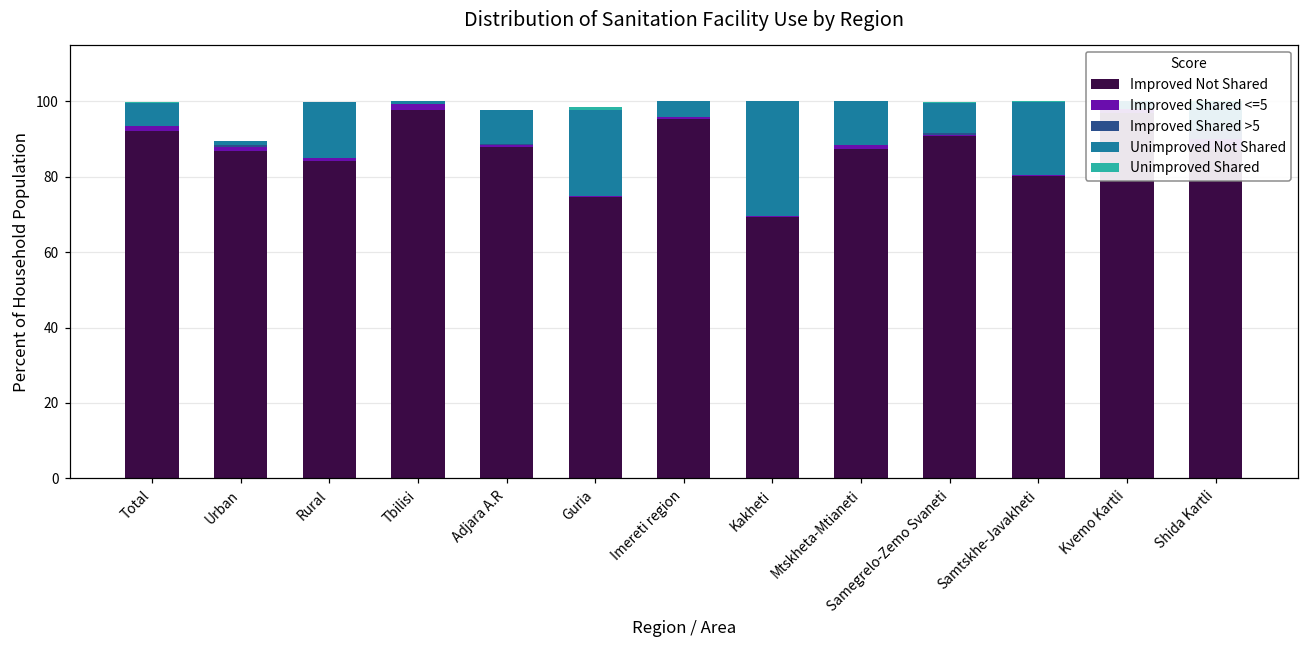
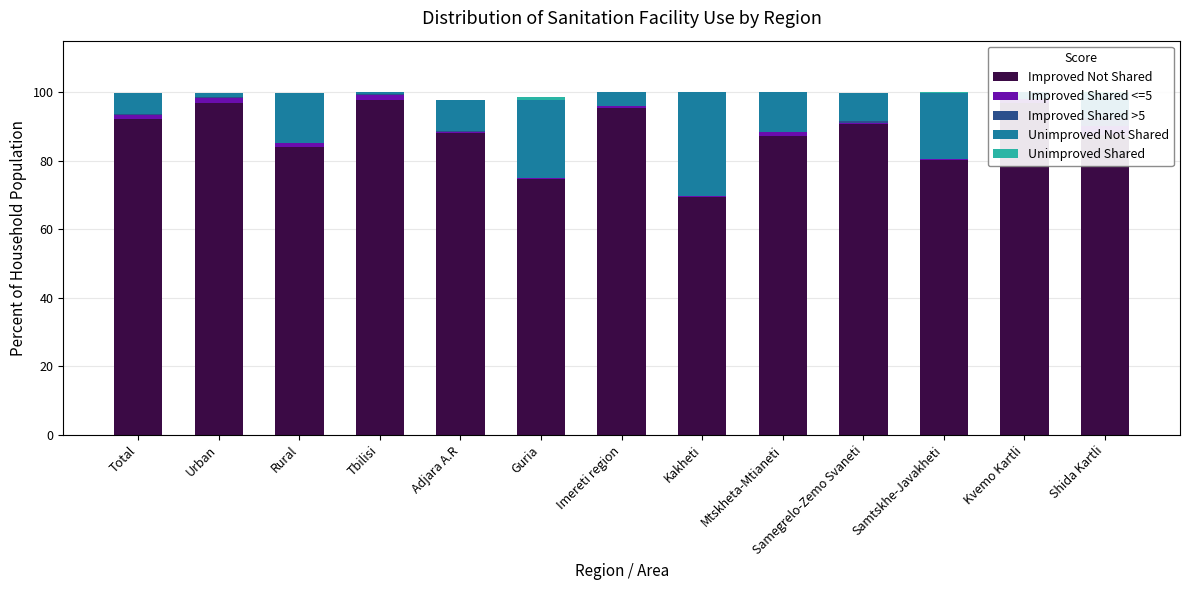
  {
    "Improved Not Shared": {
      "Total": 92,
-     "Urban": 87,
+     "Urban": 97,
      "Rural": 84,
      "Tbilisi": 98,
      "Adjara A.R": 88,
      "Guria": 75,
      "Imereti region": 95,
      "Kakheti": 69,
      "Mtskheta-Mtianeti": 87,
      "Samegrelo-Zemo Svaneti": 91,
      "Samtskhe-Javakheti": 80
    },
    "Improved Shared <=5": {
      "Total": 1,
      "Urban": 1,
      "Rural": 1,
      "Tbilisi": 2,
      "Mtskheta-Mtianeti": 1
    }
  }
